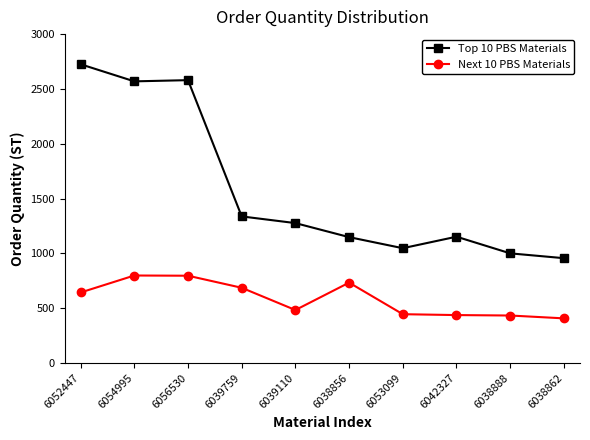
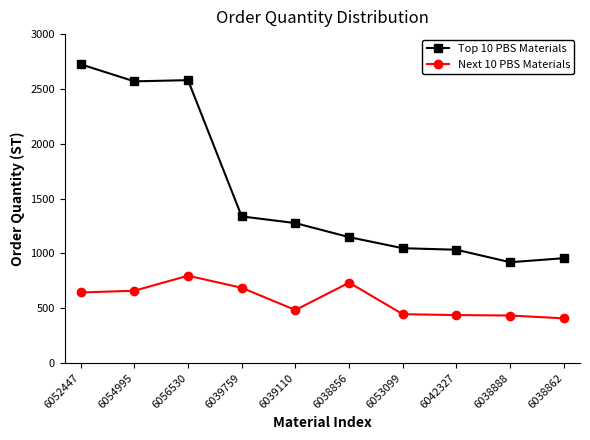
  {
    "Top 10 PBS Materials": {
      "6052447": 2730,
      "6054995": 2570,
      "6056530": 2580,
      "6039759": 1340,
      "6039110": 1280,
      "6038856": 1150,
      "6053099": 1050,
-     "6042327": 1150,
-     "6038888": 1000,
+     "6042327": 1030,
+     "6038888": 920,
      "6038862": 960
    },
    "Next 10 PBS Materials": {
      "6052447": 640,
-     "6054995": 800,
+     "6054995": 660,
      "6056530": 800,
      "6039759": 690,
      "6039110": 480,
      "6038856": 730,
      "6053099": 450,
      "6042327": 440,
      "6038888": 430,
      "6038862": 410
    }
  }
